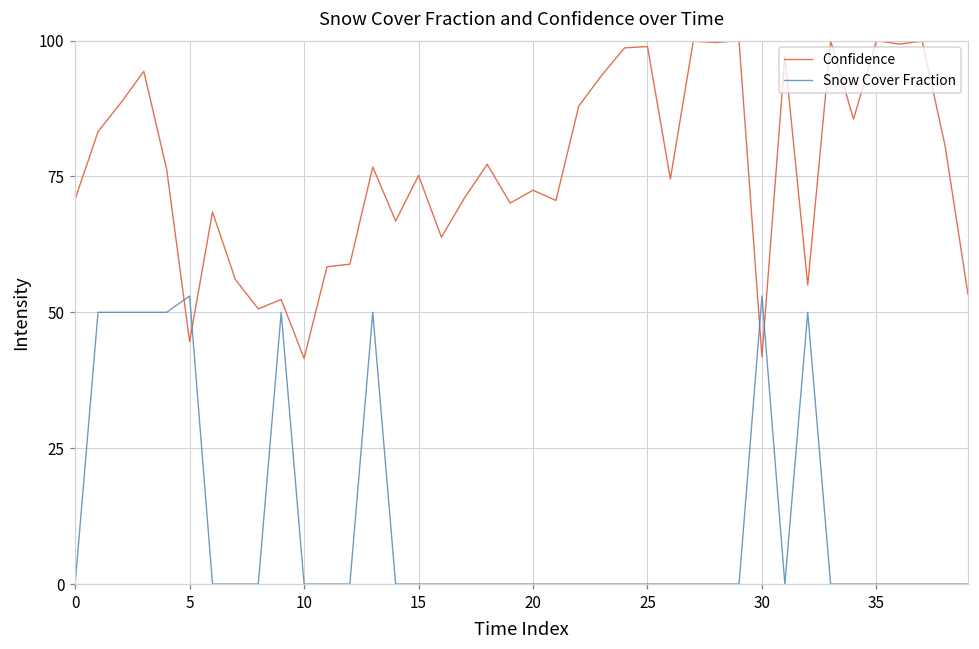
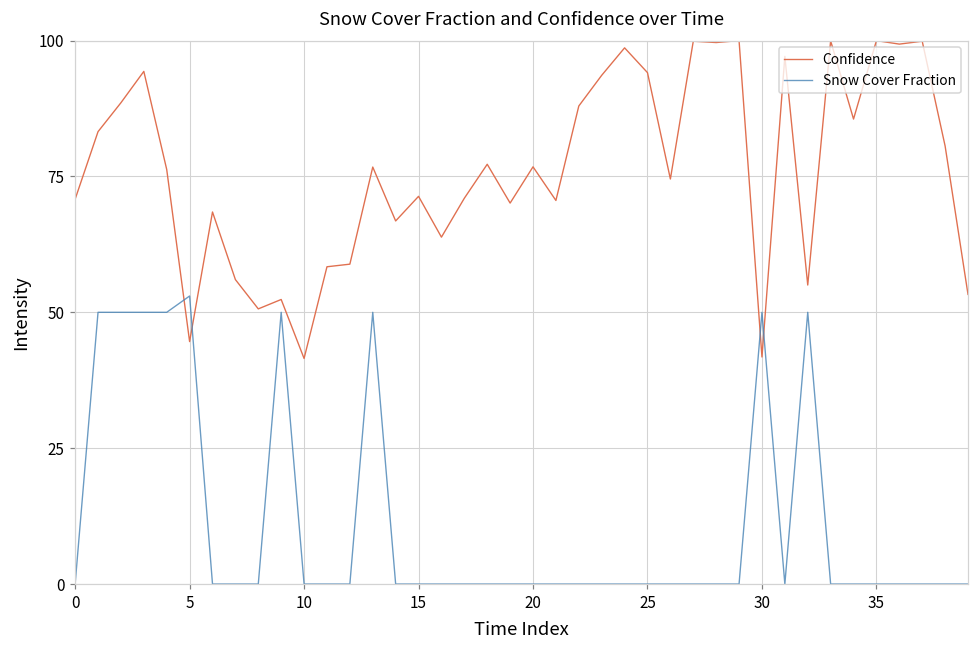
  {
    "Confidence": {
      "0": 71,
      "5": 45,
      "10": 42,
-     "15": 75,
-     "20": 72,
-     "25": 99,
+     "15": 71,
+     "20": 77,
+     "25": 94,
      "30": 42,
      "35": 100
    },
    "Snow Cover Fraction": {
      "0": 0,
      "5": 53,
      "10": 0,
      "15": 0,
      "20": 0,
      "25": 0,
-     "30": 53,
+     "30": 50,
      "35": 0
    }
  }
